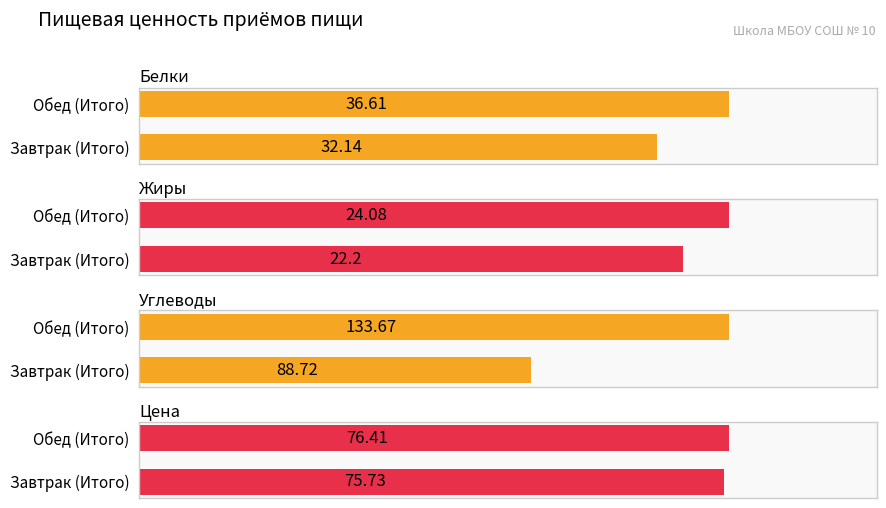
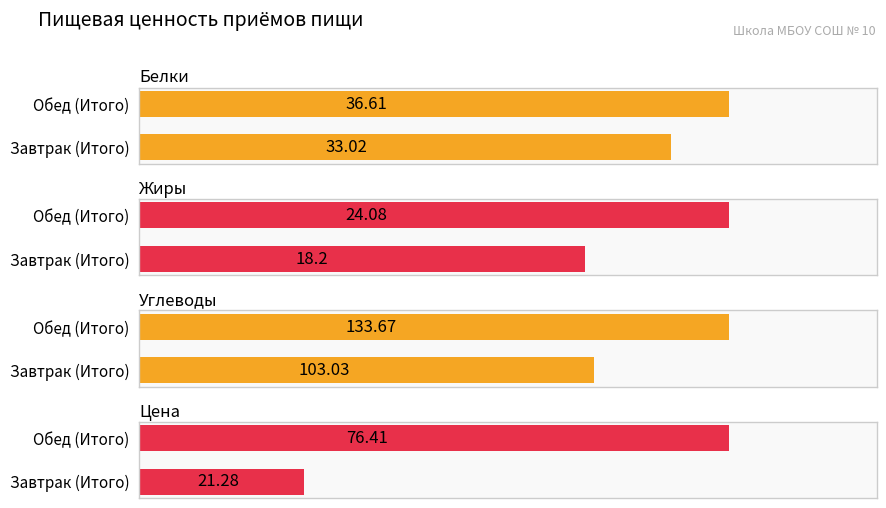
  {
    "Белки": {
      "Обед (Итого)": 36.61,
-     "Завтрак (Итого)": 32.14
+     "Завтрак (Итого)": 33.02
    },
    "Жиры": {
      "Обед (Итого)": 24.08,
-     "Завтрак (Итого)": 22.2
+     "Завтрак (Итого)": 18.2
    },
    "Углеводы": {
      "Обед (Итого)": 133.67,
-     "Завтрак (Итого)": 88.72
+     "Завтрак (Итого)": 103.03
    },
    "Цена": {
      "Обед (Итого)": 76.41,
-     "Завтрак (Итого)": 75.73
+     "Завтрак (Итого)": 21.28
    }
  }
